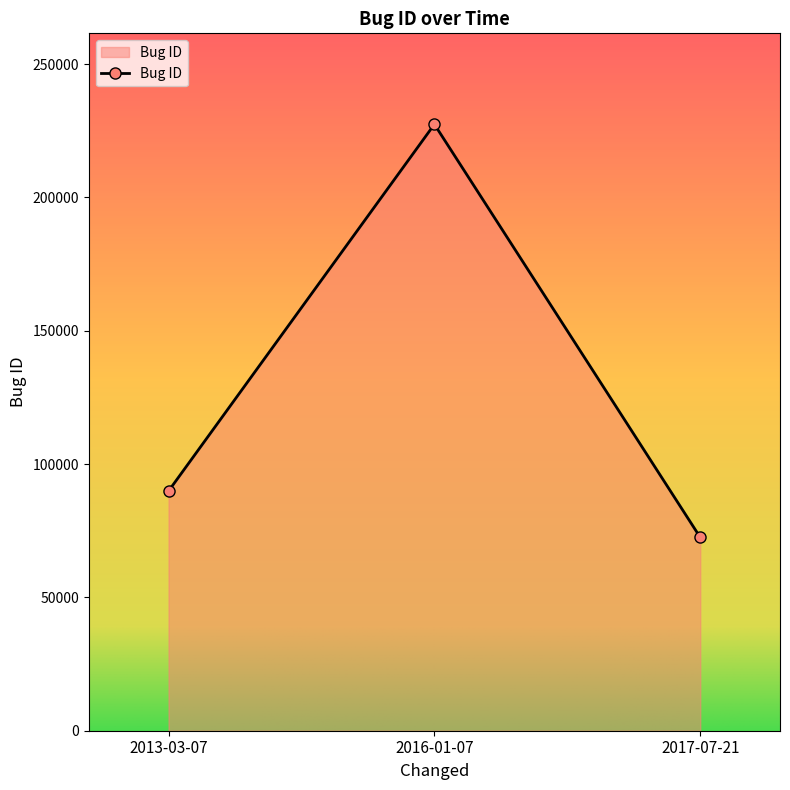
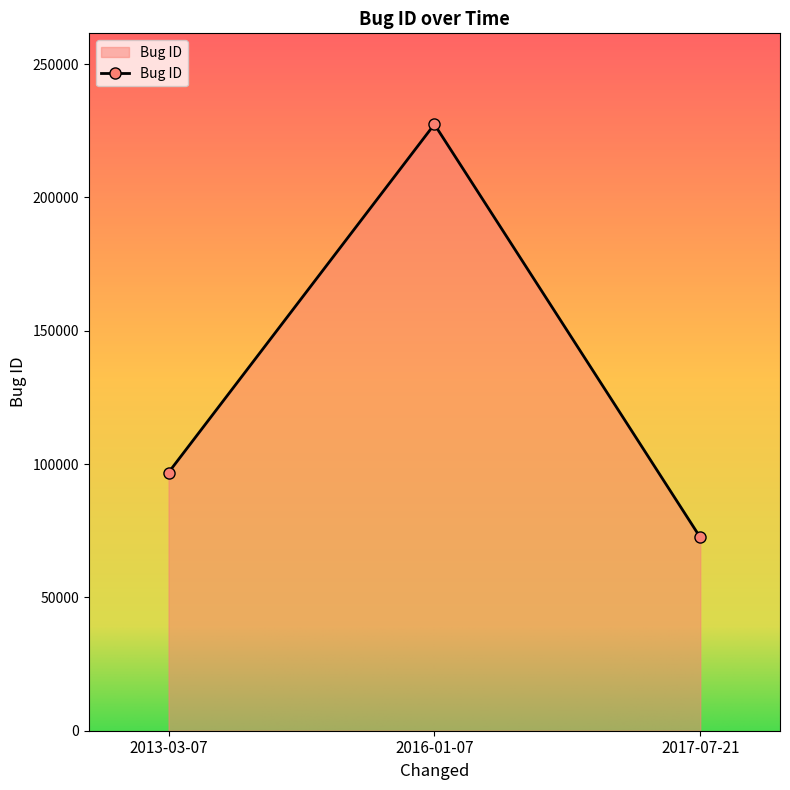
  {
-   "2013-03-07": 90000,
+   "2013-03-07": 97000,
    "2016-01-07": 227000,
    "2017-07-21": 73000
  }
